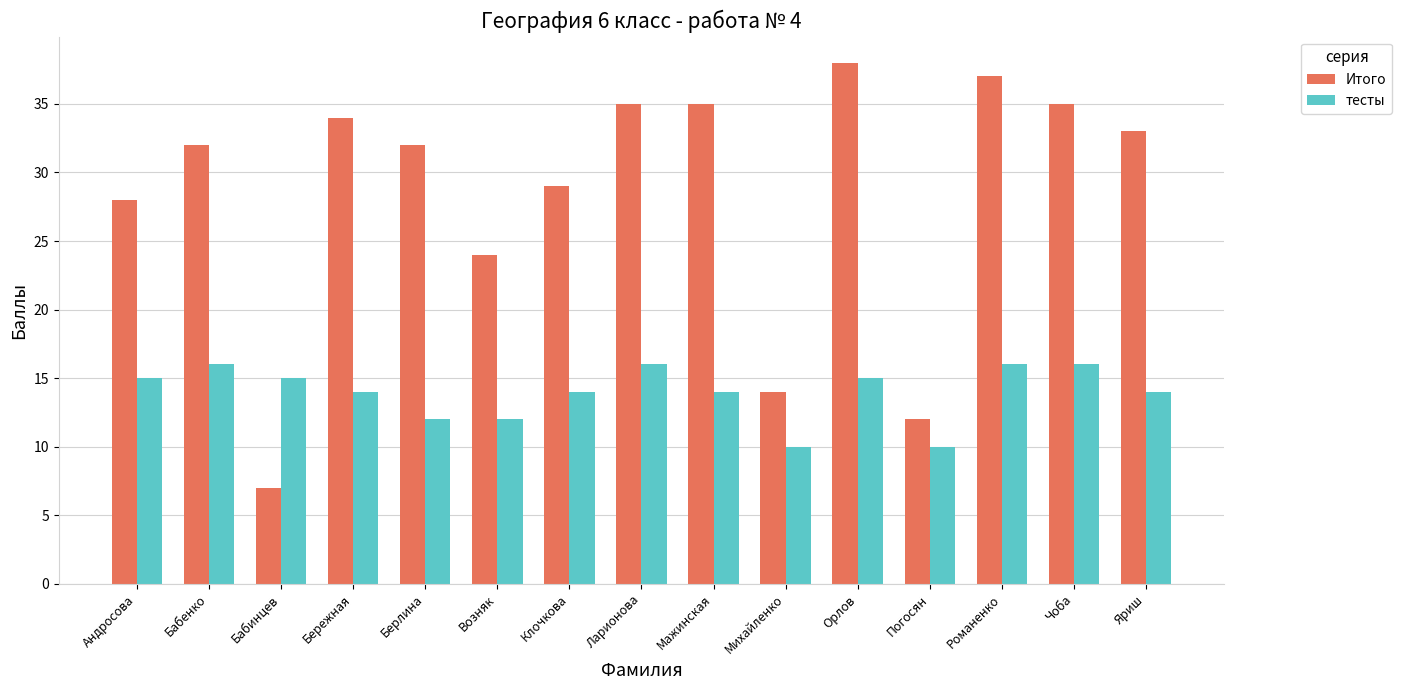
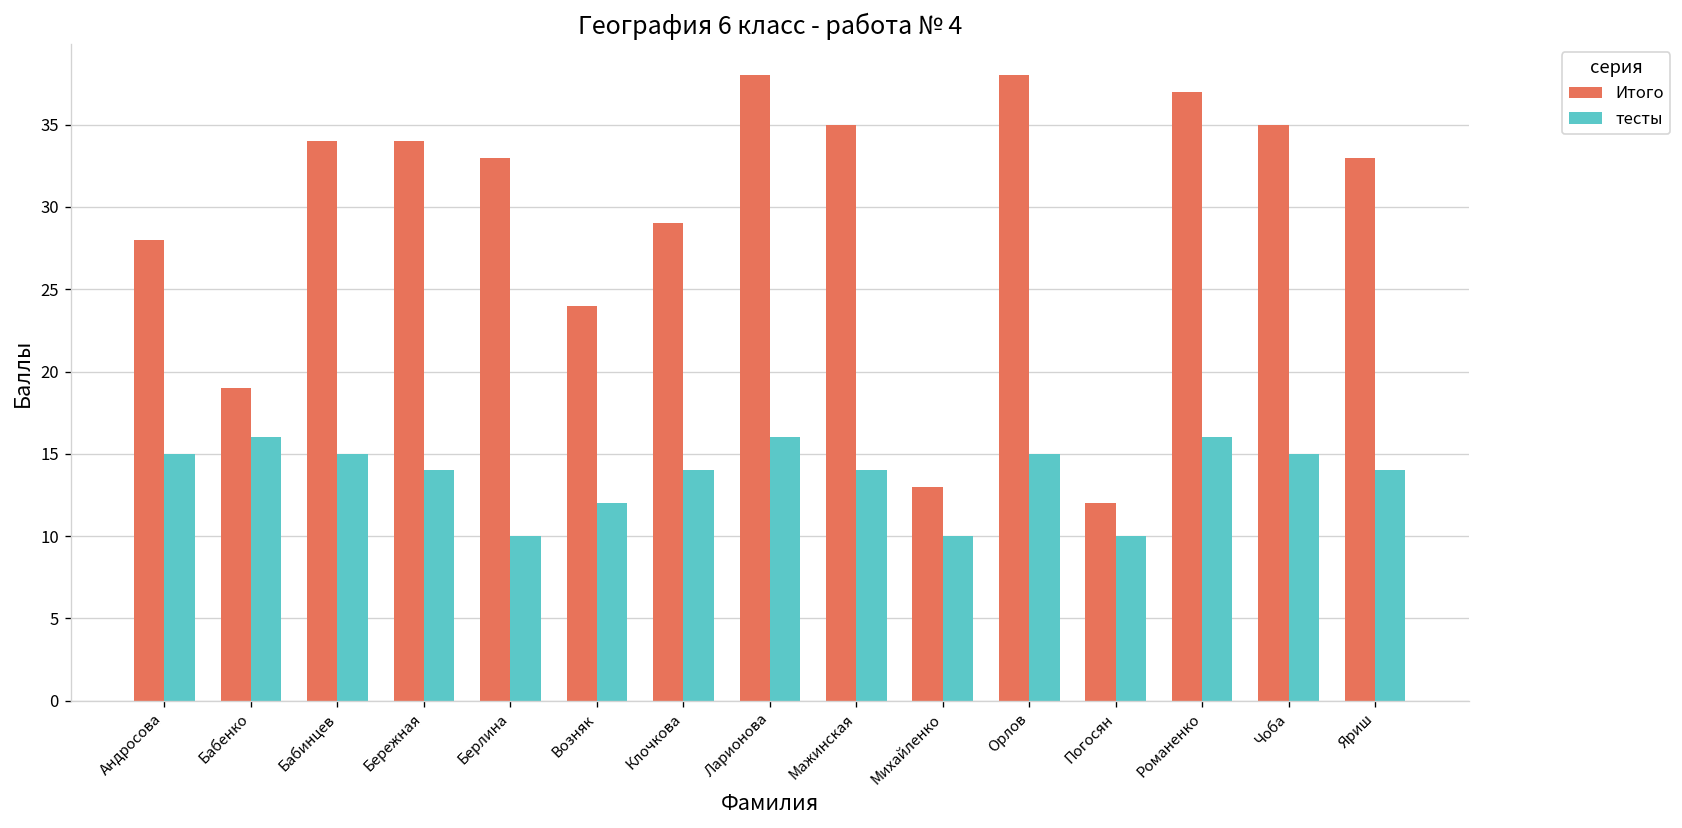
  {
    "Итого": {
      "Андросова": 28,
-     "Бабенко": 32,
-     "Бабинцев": 7,
+     "Бабенко": 19,
+     "Бабинцев": 34,
      "Бережная": 34,
-     "Берлина": 32,
+     "Берлина": 33,
      "Возняк": 24,
      "Клочкова": 29,
-     "Ларионова": 35,
+     "Ларионова": 38,
      "Мажинская": 35,
-     "Михайленко": 14,
+     "Михайленко": 13,
      "Орлов": 38,
      "Погосян": 12,
      "Романенко": 37,
      "Чоба": 35,
      "Яриш": 33
    },
    "тесты": {
      "Андросова": 15,
      "Бабенко": 16,
      "Бабинцев": 15,
      "Бережная": 14,
-     "Берлина": 12,
+     "Берлина": 10,
      "Возняк": 12,
      "Клочкова": 14,
      "Ларионова": 16,
      "Мажинская": 14,
      "Михайленко": 10,
      "Орлов": 15,
      "Погосян": 10,
      "Романенко": 16,
-     "Чоба": 16,
+     "Чоба": 15,
      "Яриш": 14
    }
  }
